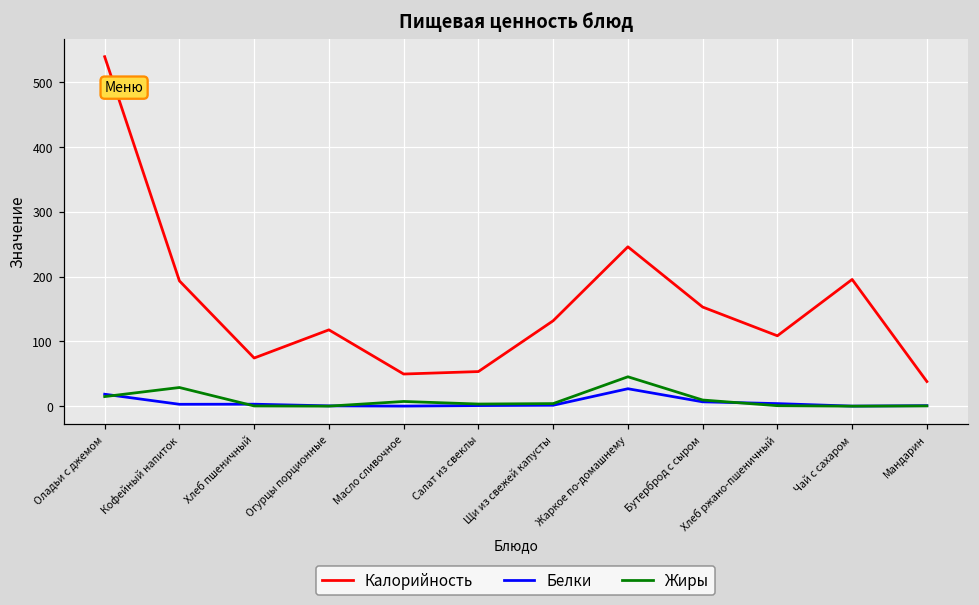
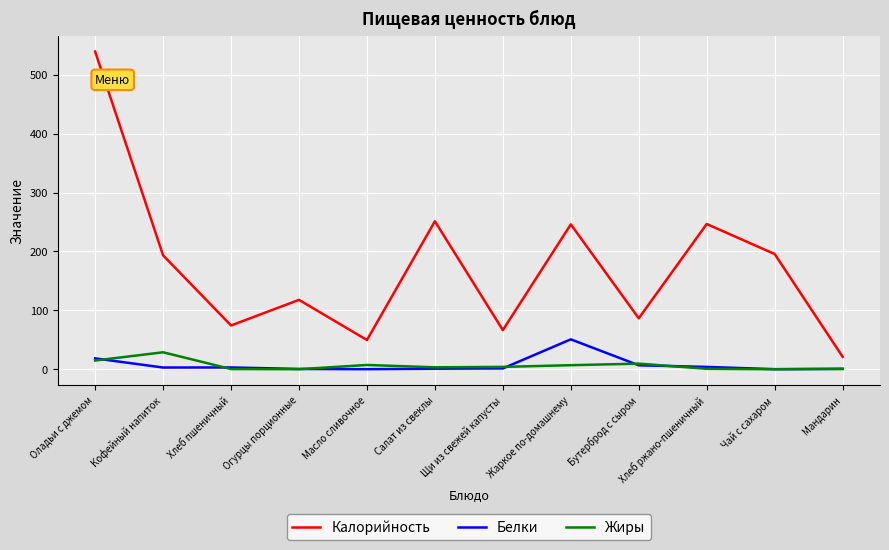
  {
    "Калорийность": {
      "Оладьи с джемом": 540,
      "Кофейный напиток": 190,
      "Хлеб пшеничный": 70,
      "Огурцы порционные": 120,
      "Масло сливочное": 50,
-     "Салат из свеклы": 50,
-     "Щи из свежей капусты": 130,
+     "Салат из свеклы": 250,
+     "Щи из свежей капусты": 70,
      "Жаркое по-домашнему": 250,
-     "Бутерброд с сыром": 150,
-     "Хлеб ржано-пшеничный": 110,
+     "Бутерброд с сыром": 90,
+     "Хлеб ржано-пшеничный": 250,
      "Чай с сахаром": 200,
-     "Мандарин": 40
+     "Мандарин": 20
    },
    "Белки": {
      "Кофейный напиток": 0,
      "Масло сливочное": 0,
-     "Жаркое по-домашнему": 30
+     "Жаркое по-домашнему": 50
    },
    "Жиры": {
      "Кофейный напиток": 30,
      "Масло сливочное": 10,
-     "Жаркое по-домашнему": 50
+     "Жаркое по-домашнему": 10
    }
  }
